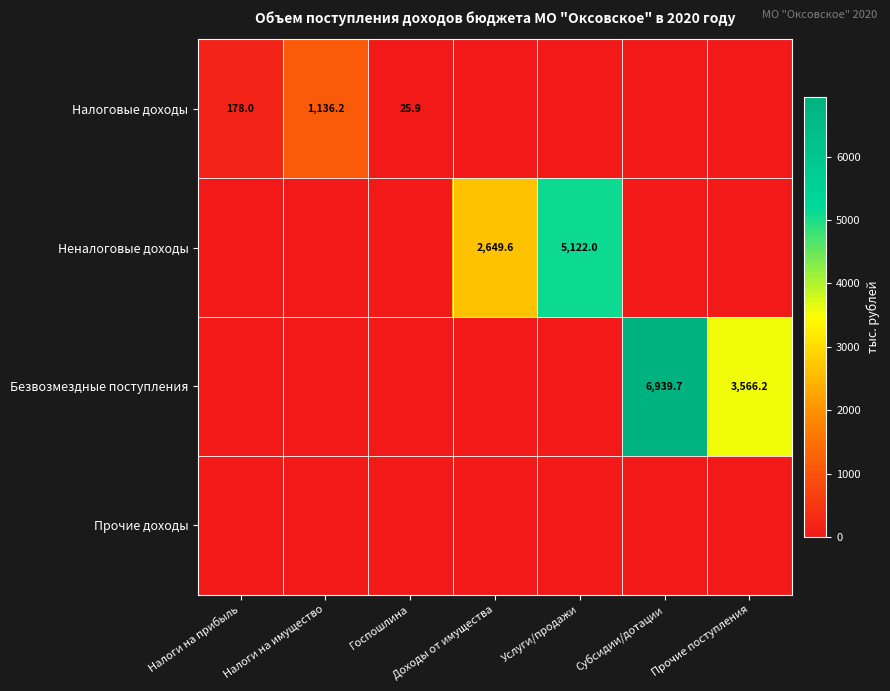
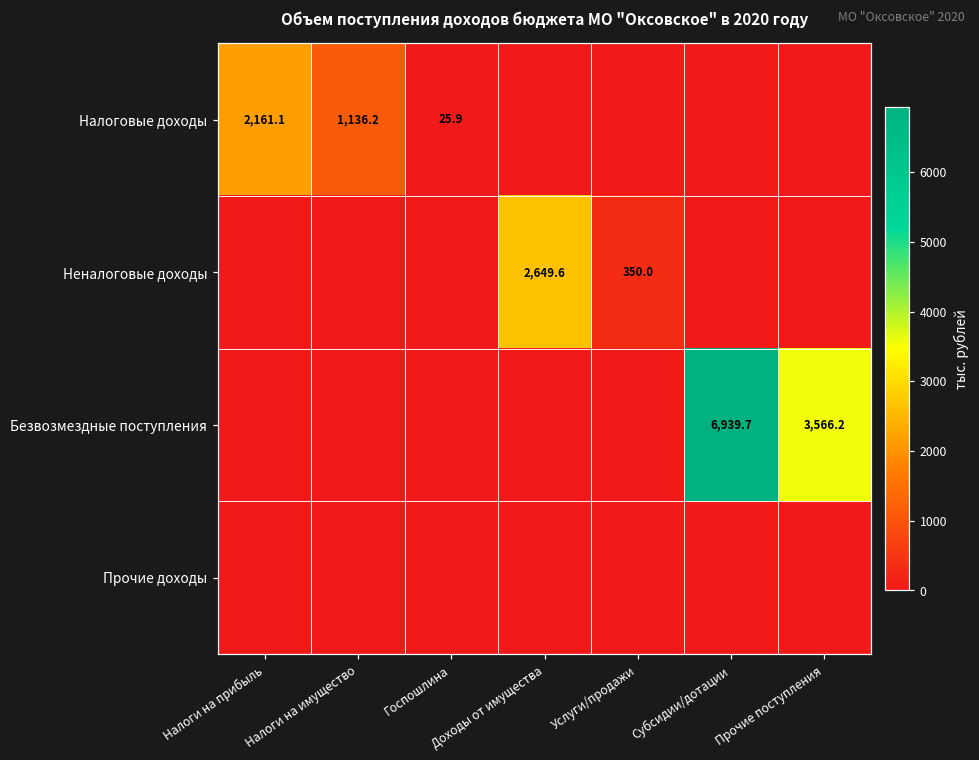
  {
    "Налоговые доходы": {
-     "Налоги на прибыль": "178.0",
+     "Налоги на прибыль": "2,161.1",
      "Налоги на имущество": "1,136.2",
      "Госпошлина": "25.9"
    },
    "Неналоговые доходы": {
      "Доходы от имущества": "2,649.6",
-     "Услуги/продажи": "5,122.0"
+     "Услуги/продажи": "350.0"
    },
    "Безвозмездные поступления": {
      "Субсидии/дотации": "6,939.7",
      "Прочие поступления": "3,566.2"
    }
  }
